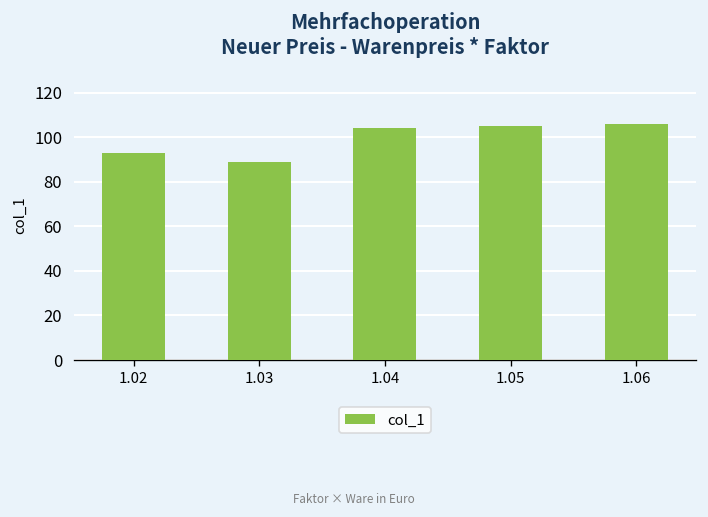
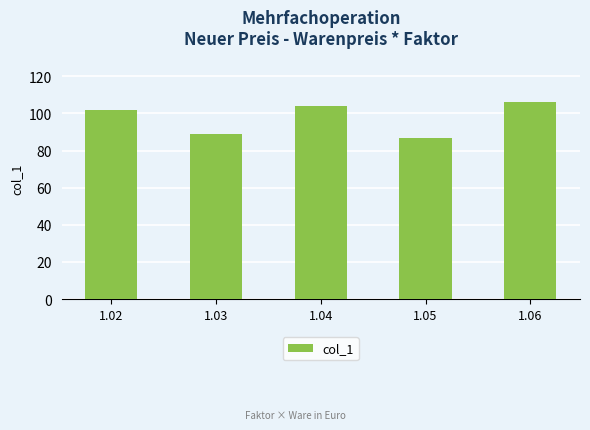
  {
-   "1.02": 93,
+   "1.02": 102,
    "1.03": 89,
    "1.04": 104,
-   "1.05": 105,
+   "1.05": 87,
    "1.06": 106
  }
